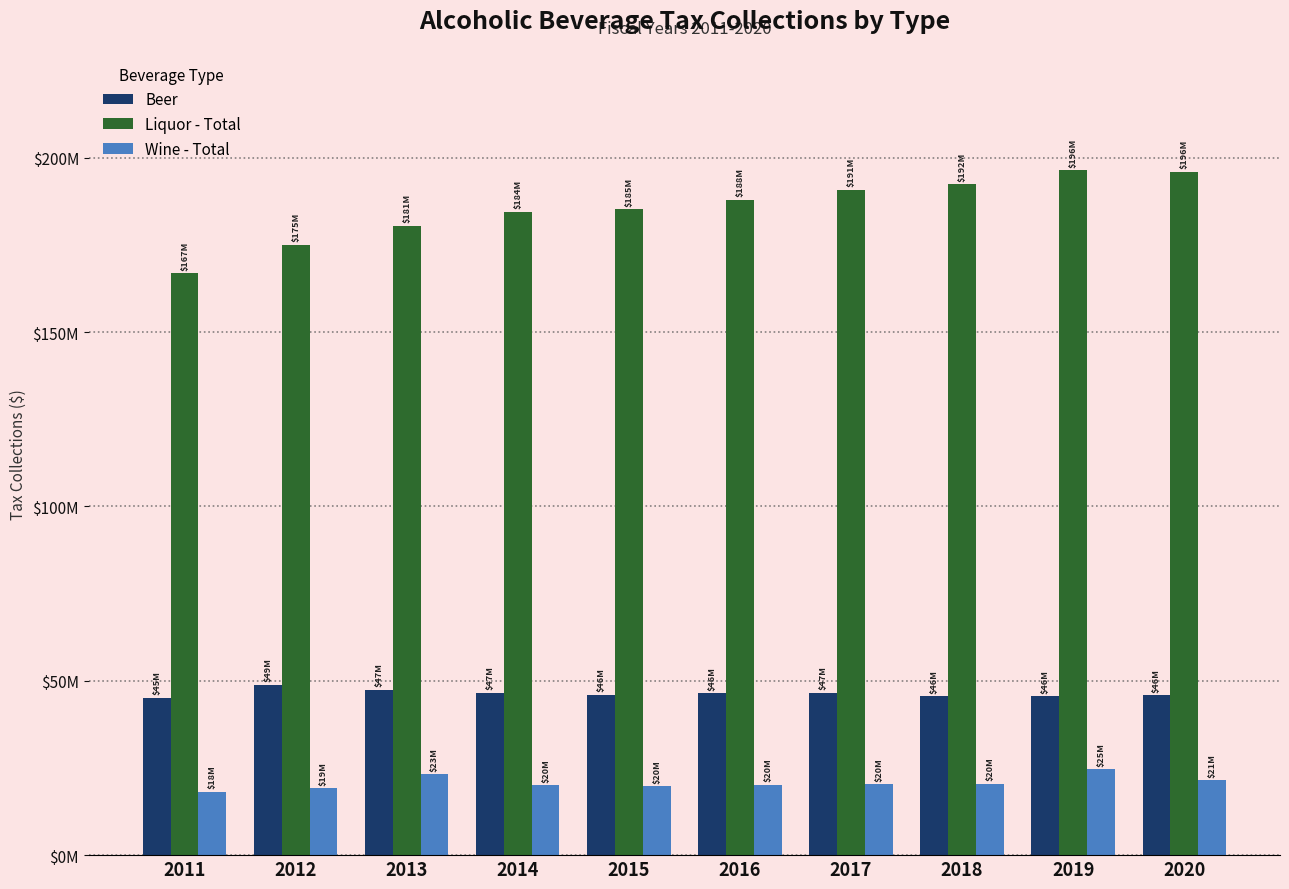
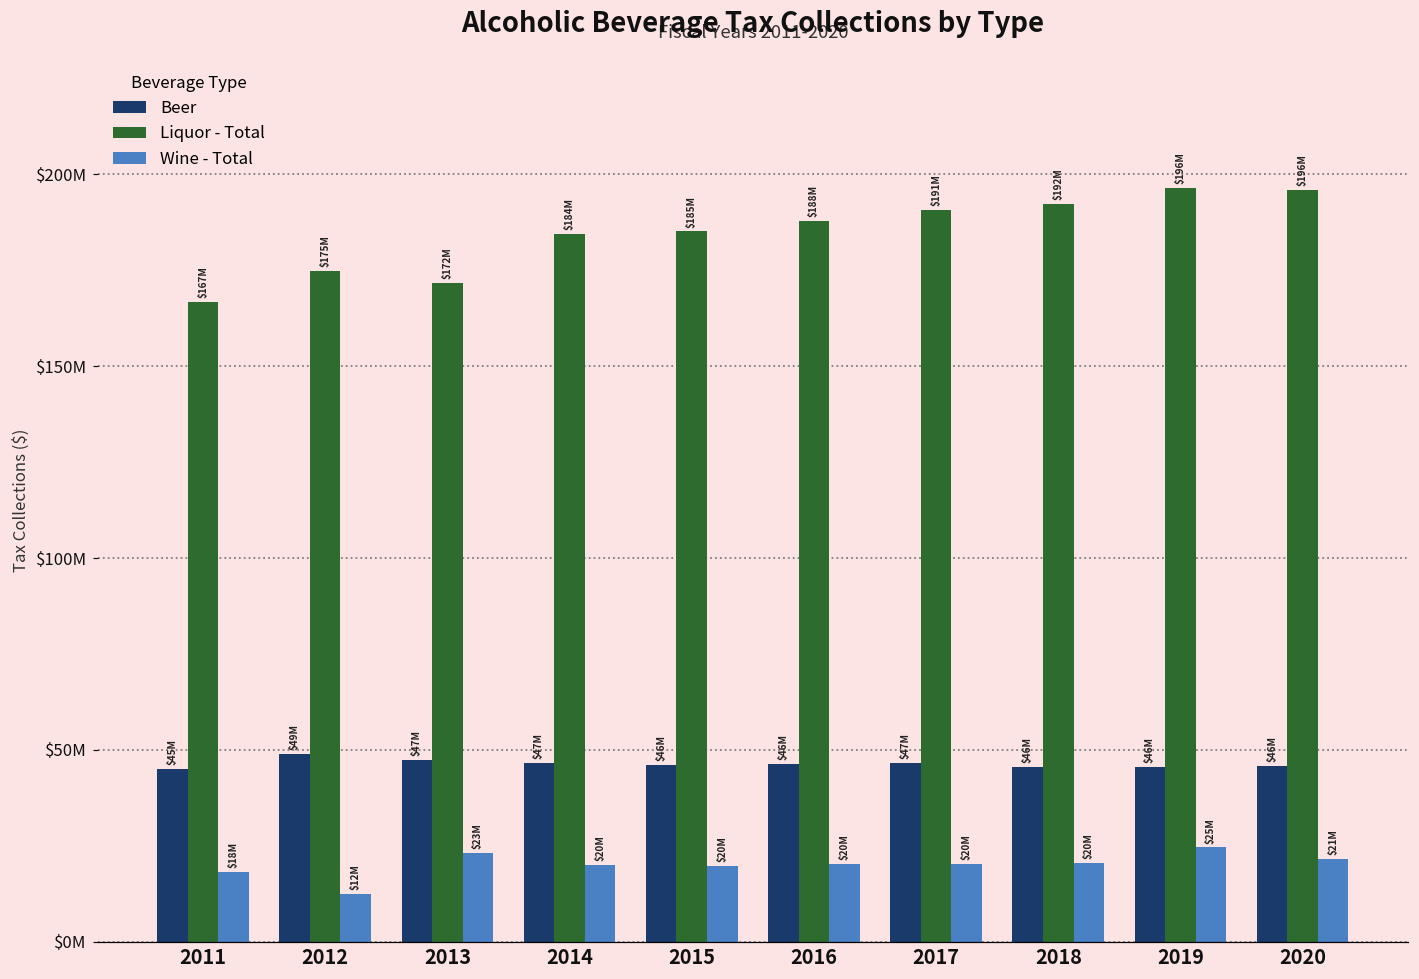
  {
    "Beer": {
      "2011": "$45M",
      "2012": "$49M",
      "2013": "$47M",
      "2014": "$47M",
      "2015": "$46M",
      "2016": "$46M",
      "2017": "$47M",
      "2018": "$46M",
      "2019": "$46M",
      "2020": "$46M"
    },
    "Liquor - Total": {
      "2011": "$167M",
      "2012": "$175M",
-     "2013": "$181M",
+     "2013": "$172M",
      "2014": "$184M",
      "2015": "$185M",
      "2016": "$188M",
      "2017": "$191M",
      "2018": "$192M",
      "2019": "$196M",
      "2020": "$196M"
    },
    "Wine - Total": {
      "2011": "$18M",
-     "2012": "$19M",
+     "2012": "$12M",
      "2013": "$23M",
      "2014": "$20M",
      "2015": "$20M",
      "2016": "$20M",
      "2017": "$20M",
      "2018": "$20M",
      "2019": "$25M",
      "2020": "$21M"
    }
  }
